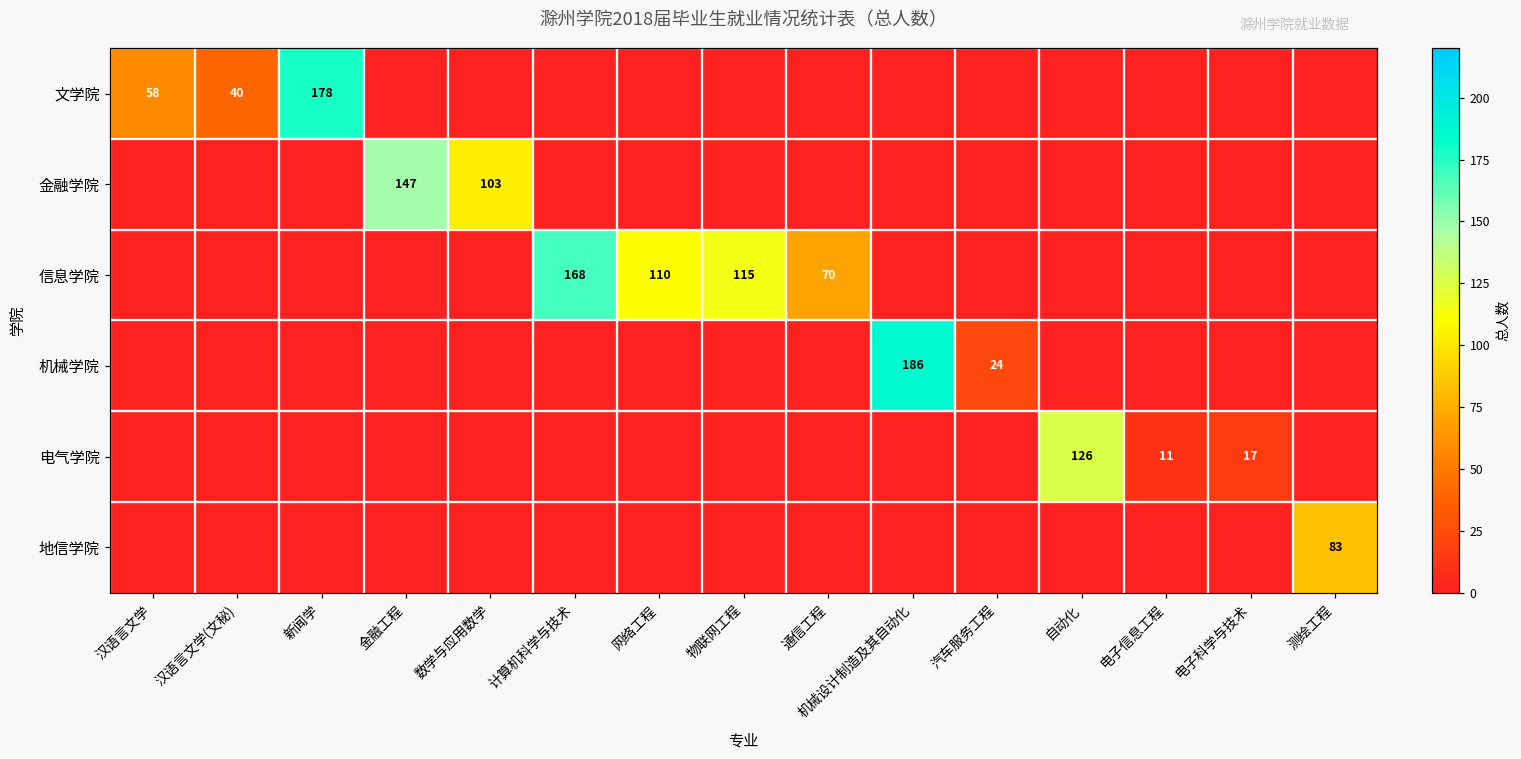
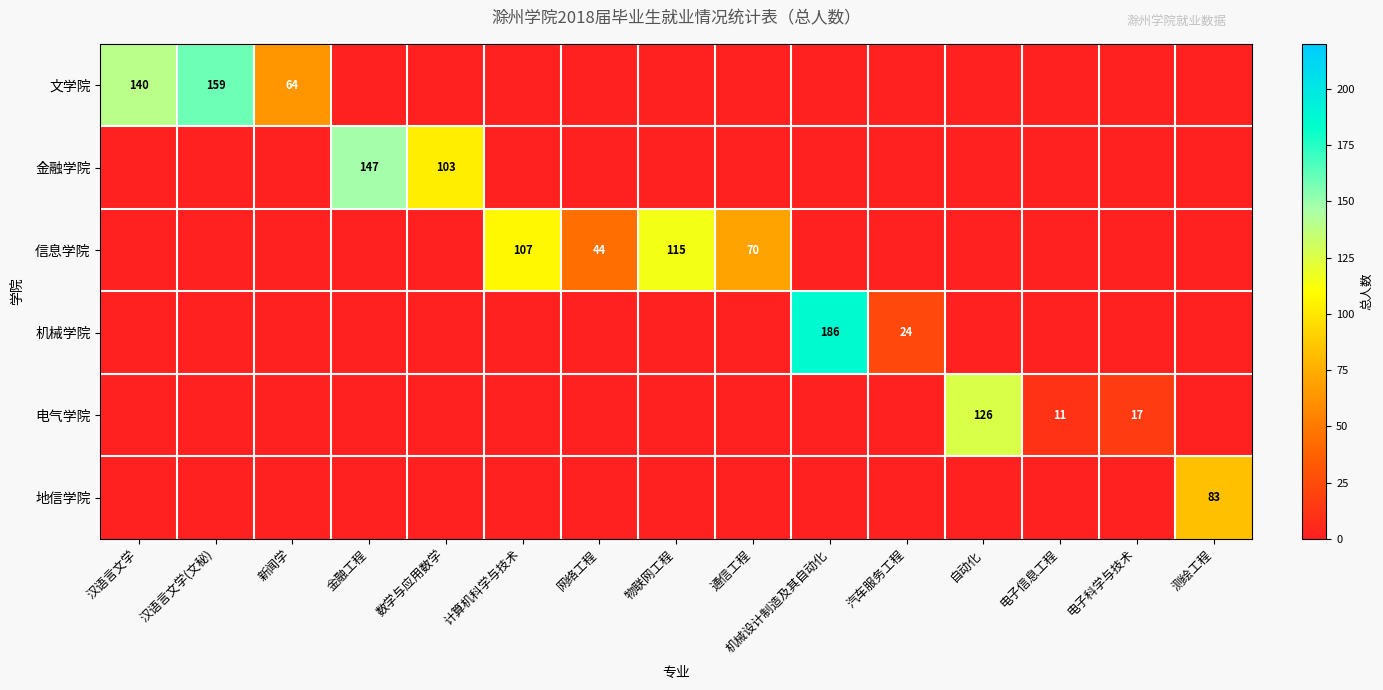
  {
    "文学院": {
-     "汉语言文学": 58,
-     "汉语言文学(文秘)": 40,
-     "新闻学": 178
+     "汉语言文学": 140,
+     "汉语言文学(文秘)": 159,
+     "新闻学": 64
    },
    "金融学院": {
      "金融工程": 147,
      "数学与应用数学": 103
    },
    "信息学院": {
-     "计算机科学与技术": 168,
-     "网络工程": 110,
+     "计算机科学与技术": 107,
+     "网络工程": 44,
      "物联网工程": 115,
      "通信工程": 70
    },
    "机械学院": {
      "机械设计制造及其自动化": 186,
      "汽车服务工程": 24
    },
    "电气学院": {
      "自动化": 126,
      "电子信息工程": 11,
      "电子科学与技术": 17
    },
    "地信学院": {
      "测绘工程": 83
    }
  }
